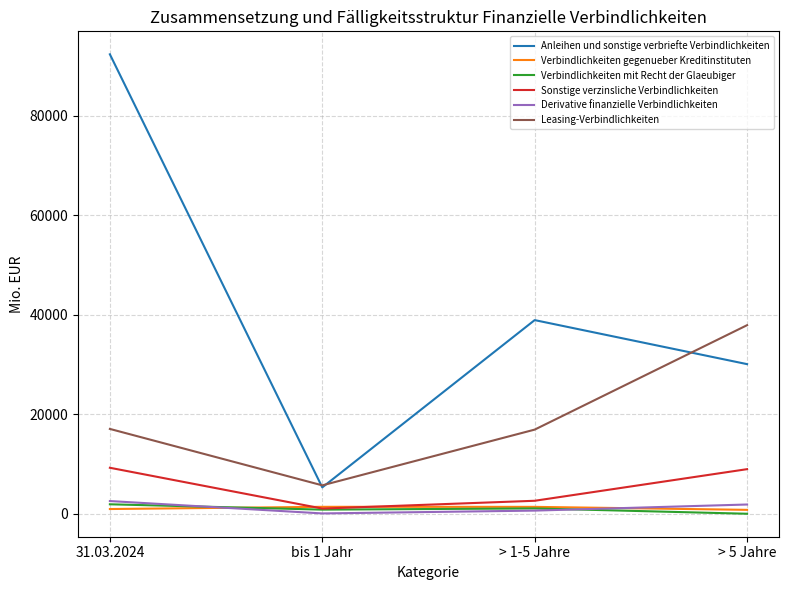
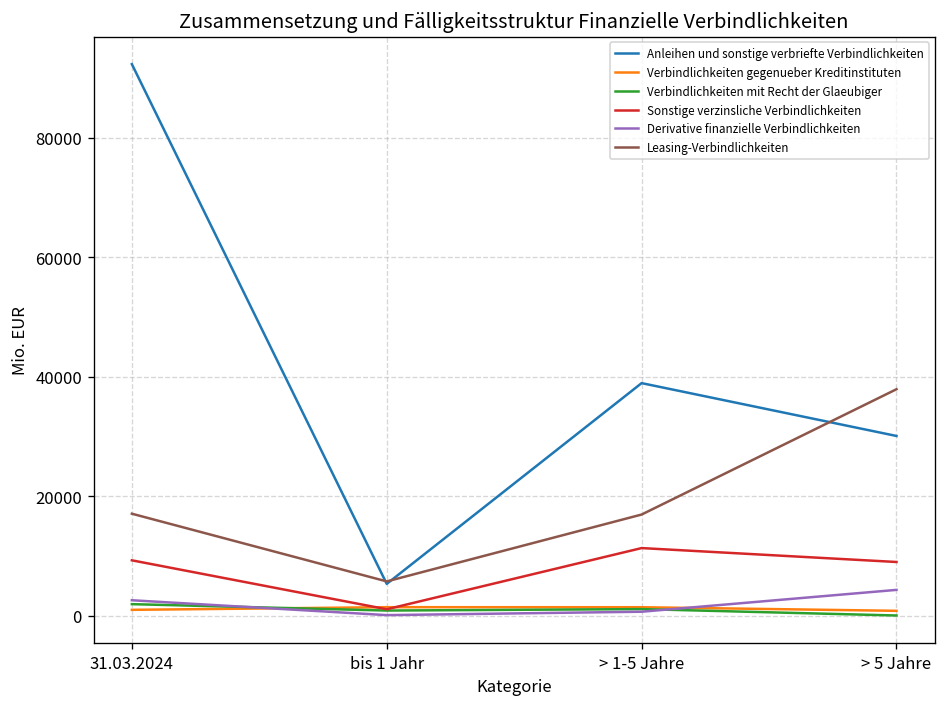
  {
    "Anleihen und sonstige verbriefte Verbindlichkeiten": {
      "31.03.2024": 92000,
      "> 1-5 Jahre": 39000,
      "> 5 Jahre": 30000
    },
    "Verbindlichkeiten gegenueber Kreditinstituten": {
      "31.03.2024": 1000,
      "> 5 Jahre": 1000
    },
    "Verbindlichkeiten mit Recht der Glaeubiger": {
      "31.03.2024": 2000,
      "> 5 Jahre": 0
    },
    "Sonstige verzinsliche Verbindlichkeiten": {
      "31.03.2024": 9000,
-     "> 1-5 Jahre": 3000,
+     "> 1-5 Jahre": 11000,
      "> 5 Jahre": 9000
    },
    "Derivative finanzielle Verbindlichkeiten": {
      "31.03.2024": 3000,
      "bis 1 Jahr": 0,
-     "> 5 Jahre": 2000
+     "> 5 Jahre": 4000
    },
    "Leasing-Verbindlichkeiten": {
      "31.03.2024": 17000,
      "> 1-5 Jahre": 17000,
      "> 5 Jahre": 38000
    }
  }
